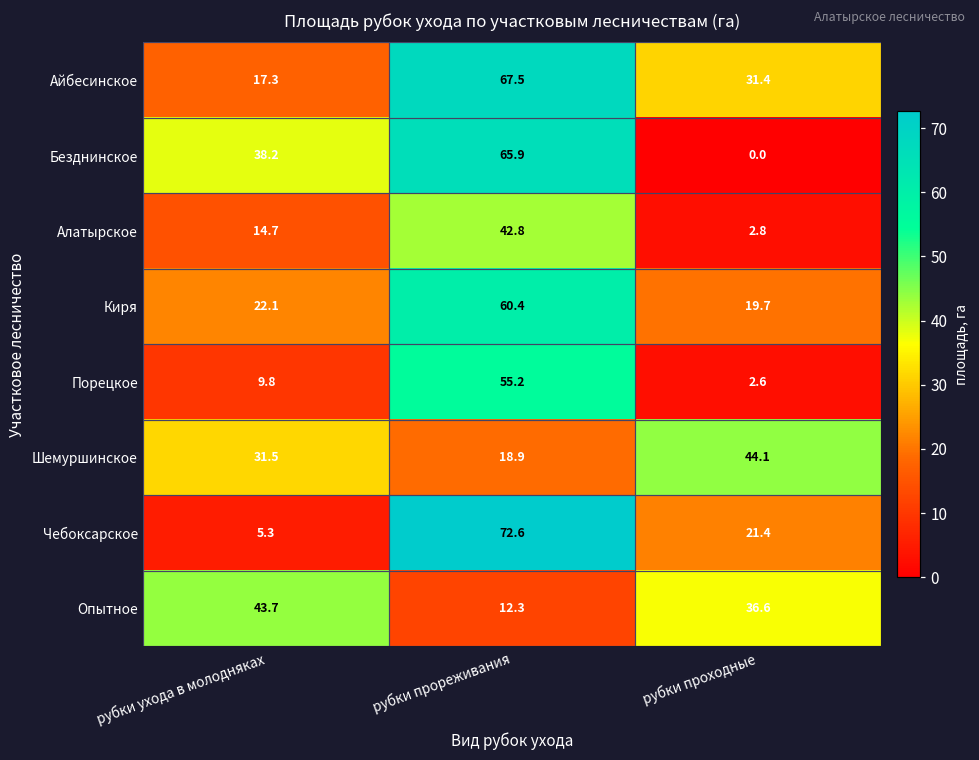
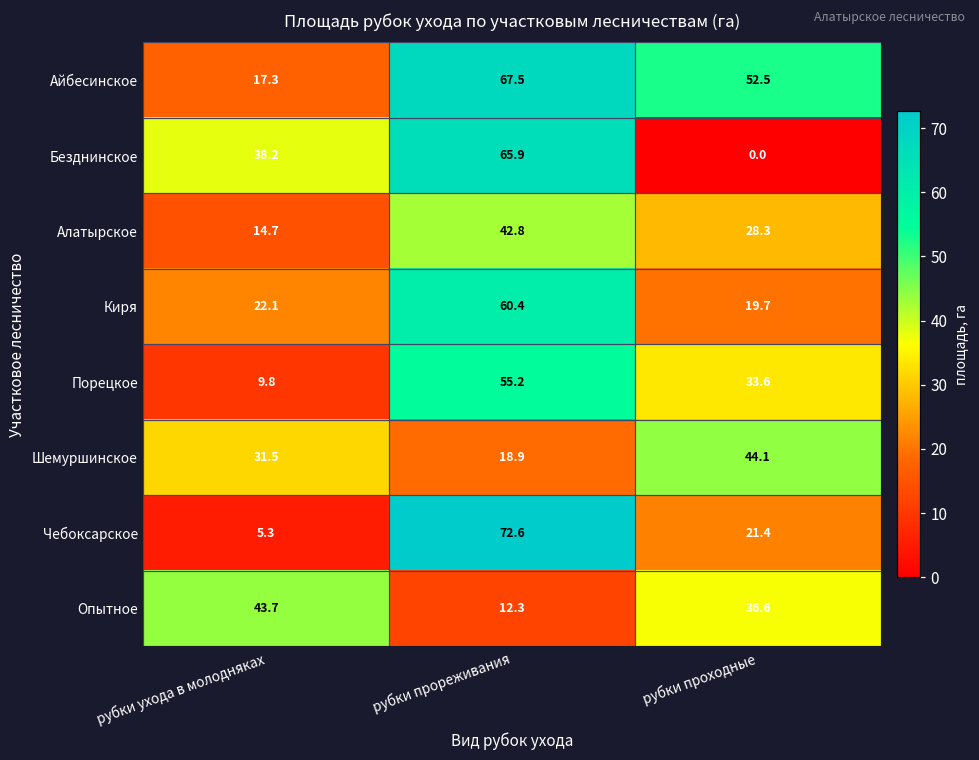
  {
    "Айбесинское": {
      "рубки ухода в молодняках": 17.3,
      "рубки прореживания": 67.5,
-     "рубки проходные": 31.4
+     "рубки проходные": 52.5
    },
    "Безднинское": {
      "рубки ухода в молодняках": 38.2,
      "рубки прореживания": 65.9,
      "рубки проходные": 0.0
    },
    "Алатырское": {
      "рубки ухода в молодняках": 14.7,
      "рубки прореживания": 42.8,
-     "рубки проходные": 2.8
+     "рубки проходные": 28.3
    },
    "Киря": {
      "рубки ухода в молодняках": 22.1,
      "рубки прореживания": 60.4,
      "рубки проходные": 19.7
    },
    "Порецкое": {
      "рубки ухода в молодняках": 9.8,
      "рубки прореживания": 55.2,
-     "рубки проходные": 2.6
+     "рубки проходные": 33.6
    },
    "Шемуршинское": {
      "рубки ухода в молодняках": 31.5,
      "рубки прореживания": 18.9,
      "рубки проходные": 44.1
    },
    "Чебоксарское": {
      "рубки ухода в молодняках": 5.3,
      "рубки прореживания": 72.6,
      "рубки проходные": 21.4
    },
    "Опытное": {
      "рубки ухода в молодняках": 43.7,
      "рубки прореживания": 12.3,
      "рубки проходные": 36.6
    }
  }
